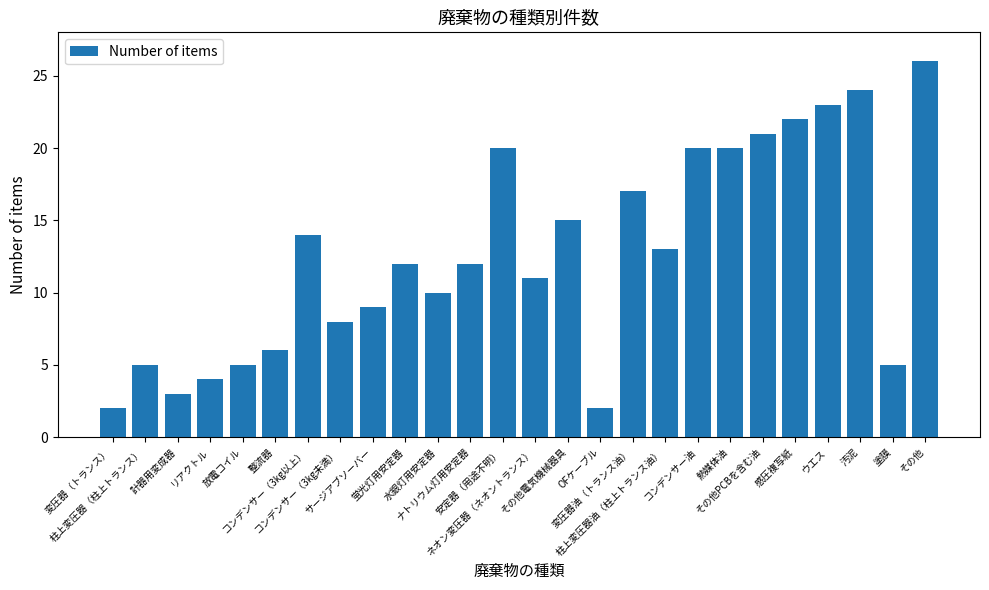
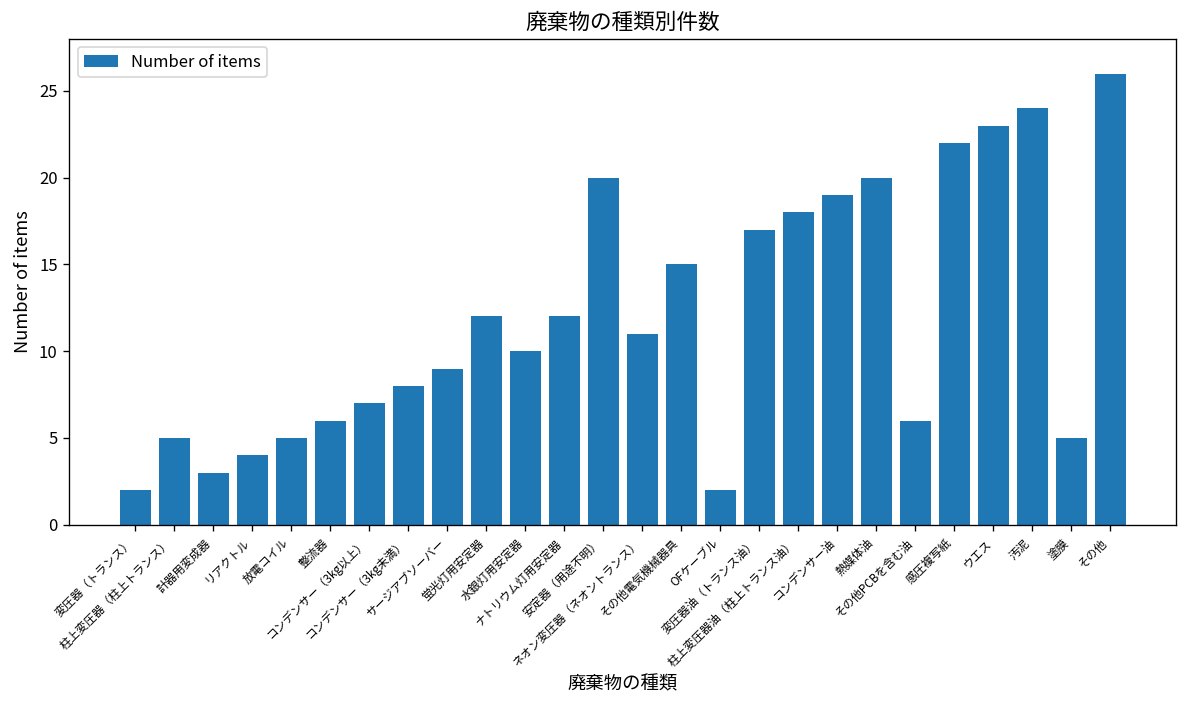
  {
    "変圧器（トランス）": 2,
    "柱上変圧器（柱上トランス）": 5,
    "計器用変成器": 3,
    "リアクトル": 4,
    "放電コイル": 5,
    "整流器": 6,
-   "コンデンサー（3kg以上）": 14,
+   "コンデンサー（3kg以上）": 7,
    "コンデンサー（3kg未満）": 8,
    "サージアブソーバー": 9,
    "蛍光灯用安定器": 12,
    "水銀灯用安定器": 10,
    "ナトリウム灯用安定器": 12,
    "安定器（用途不明）": 20,
    "ネオン変圧器（ネオントランス）": 11,
    "その他電気機械器具": 15,
    "OFケーブル": 2,
    "変圧器油（トランス油）": 17,
-   "柱上変圧器油（柱上トランス油）": 13,
-   "コンデンサー油": 20,
+   "柱上変圧器油（柱上トランス油）": 18,
+   "コンデンサー油": 19,
    "熱媒体油": 20,
-   "その他PCBを含む油": 21,
+   "その他PCBを含む油": 6,
    "感圧複写紙": 22,
    "ウエス": 23,
    "汚泥": 24,
    "塗膜": 5,
    "その他": 26
  }
